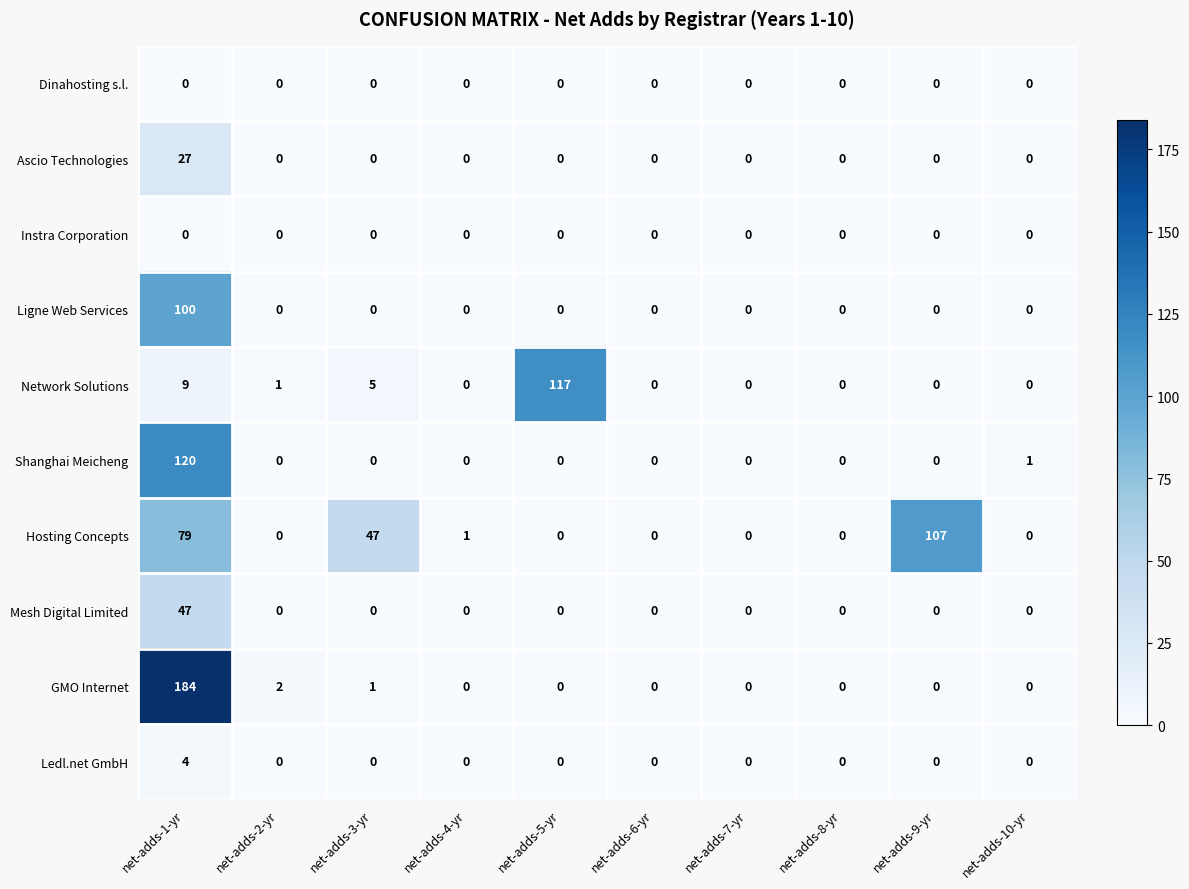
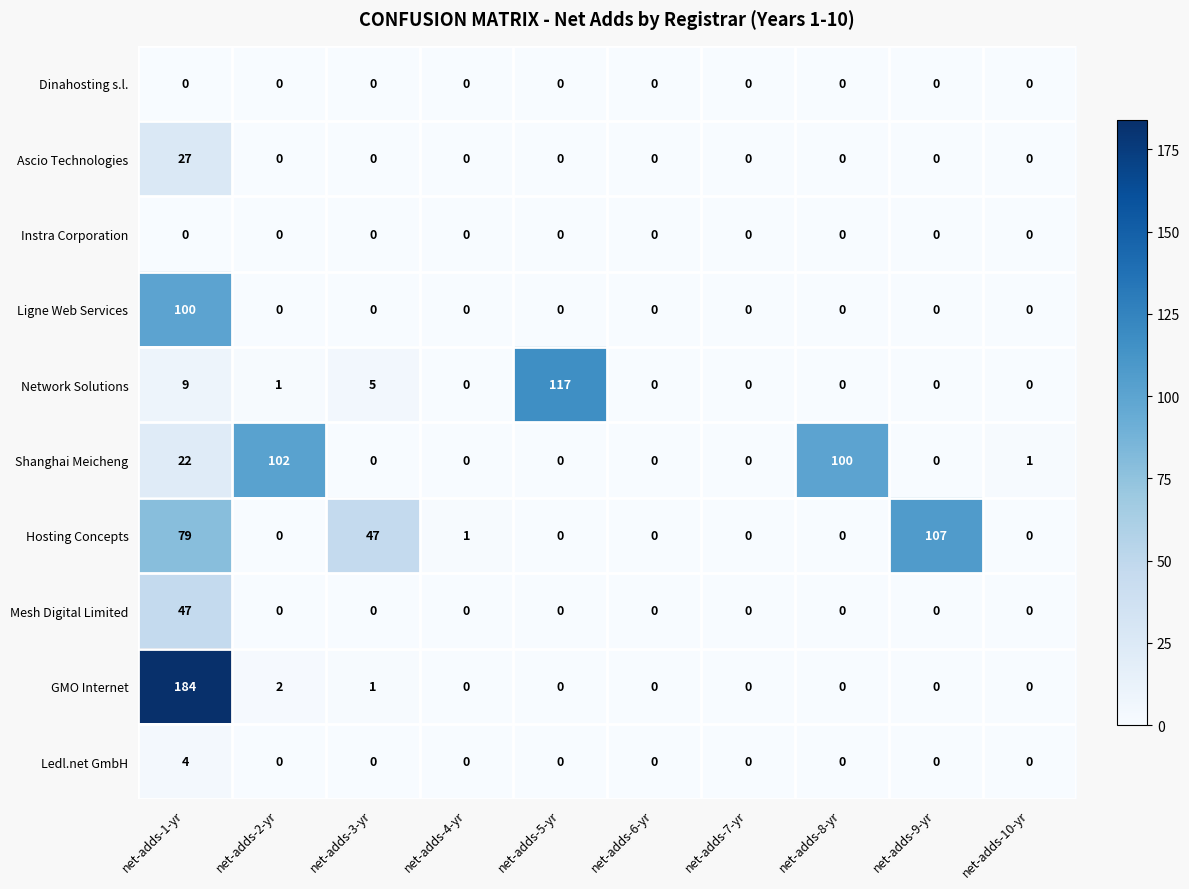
  {
    "Dinahosting s.l.": {
      "net-adds-1-yr": 0,
      "net-adds-2-yr": 0,
      "net-adds-3-yr": 0,
      "net-adds-4-yr": 0,
      "net-adds-5-yr": 0,
      "net-adds-6-yr": 0,
      "net-adds-7-yr": 0,
      "net-adds-8-yr": 0,
      "net-adds-9-yr": 0,
      "net-adds-10-yr": 0
    },
    "Ascio Technologies": {
      "net-adds-1-yr": 27,
      "net-adds-2-yr": 0,
      "net-adds-3-yr": 0,
      "net-adds-4-yr": 0,
      "net-adds-5-yr": 0,
      "net-adds-6-yr": 0,
      "net-adds-7-yr": 0,
      "net-adds-8-yr": 0,
      "net-adds-9-yr": 0,
      "net-adds-10-yr": 0
    },
    "Instra Corporation": {
      "net-adds-1-yr": 0,
      "net-adds-2-yr": 0,
      "net-adds-3-yr": 0,
      "net-adds-4-yr": 0,
      "net-adds-5-yr": 0,
      "net-adds-6-yr": 0,
      "net-adds-7-yr": 0,
      "net-adds-8-yr": 0,
      "net-adds-9-yr": 0,
      "net-adds-10-yr": 0
    },
    "Ligne Web Services": {
      "net-adds-1-yr": 100,
      "net-adds-2-yr": 0,
      "net-adds-3-yr": 0,
      "net-adds-4-yr": 0,
      "net-adds-5-yr": 0,
      "net-adds-6-yr": 0,
      "net-adds-7-yr": 0,
      "net-adds-8-yr": 0,
      "net-adds-9-yr": 0,
      "net-adds-10-yr": 0
    },
    "Network Solutions": {
      "net-adds-1-yr": 9,
      "net-adds-2-yr": 1,
      "net-adds-3-yr": 5,
      "net-adds-4-yr": 0,
      "net-adds-5-yr": 117,
      "net-adds-6-yr": 0,
      "net-adds-7-yr": 0,
      "net-adds-8-yr": 0,
      "net-adds-9-yr": 0,
      "net-adds-10-yr": 0
    },
    "Shanghai Meicheng": {
-     "net-adds-1-yr": 120,
-     "net-adds-2-yr": 0,
+     "net-adds-1-yr": 22,
+     "net-adds-2-yr": 102,
      "net-adds-3-yr": 0,
      "net-adds-4-yr": 0,
      "net-adds-5-yr": 0,
      "net-adds-6-yr": 0,
      "net-adds-7-yr": 0,
-     "net-adds-8-yr": 0,
+     "net-adds-8-yr": 100,
      "net-adds-9-yr": 0,
      "net-adds-10-yr": 1
    },
    "Hosting Concepts": {
      "net-adds-1-yr": 79,
      "net-adds-2-yr": 0,
      "net-adds-3-yr": 47,
      "net-adds-4-yr": 1,
      "net-adds-5-yr": 0,
      "net-adds-6-yr": 0,
      "net-adds-7-yr": 0,
      "net-adds-8-yr": 0,
      "net-adds-9-yr": 107,
      "net-adds-10-yr": 0
    },
    "Mesh Digital Limited": {
      "net-adds-1-yr": 47,
      "net-adds-2-yr": 0,
      "net-adds-3-yr": 0,
      "net-adds-4-yr": 0,
      "net-adds-5-yr": 0,
      "net-adds-6-yr": 0,
      "net-adds-7-yr": 0,
      "net-adds-8-yr": 0,
      "net-adds-9-yr": 0,
      "net-adds-10-yr": 0
    },
    "GMO Internet": {
      "net-adds-1-yr": 184,
      "net-adds-2-yr": 2,
      "net-adds-3-yr": 1,
      "net-adds-4-yr": 0,
      "net-adds-5-yr": 0,
      "net-adds-6-yr": 0,
      "net-adds-7-yr": 0,
      "net-adds-8-yr": 0,
      "net-adds-9-yr": 0,
      "net-adds-10-yr": 0
    },
    "Ledl.net GmbH": {
      "net-adds-1-yr": 4,
      "net-adds-2-yr": 0,
      "net-adds-3-yr": 0,
      "net-adds-4-yr": 0,
      "net-adds-5-yr": 0,
      "net-adds-6-yr": 0,
      "net-adds-7-yr": 0,
      "net-adds-8-yr": 0,
      "net-adds-9-yr": 0,
      "net-adds-10-yr": 0
    }
  }
